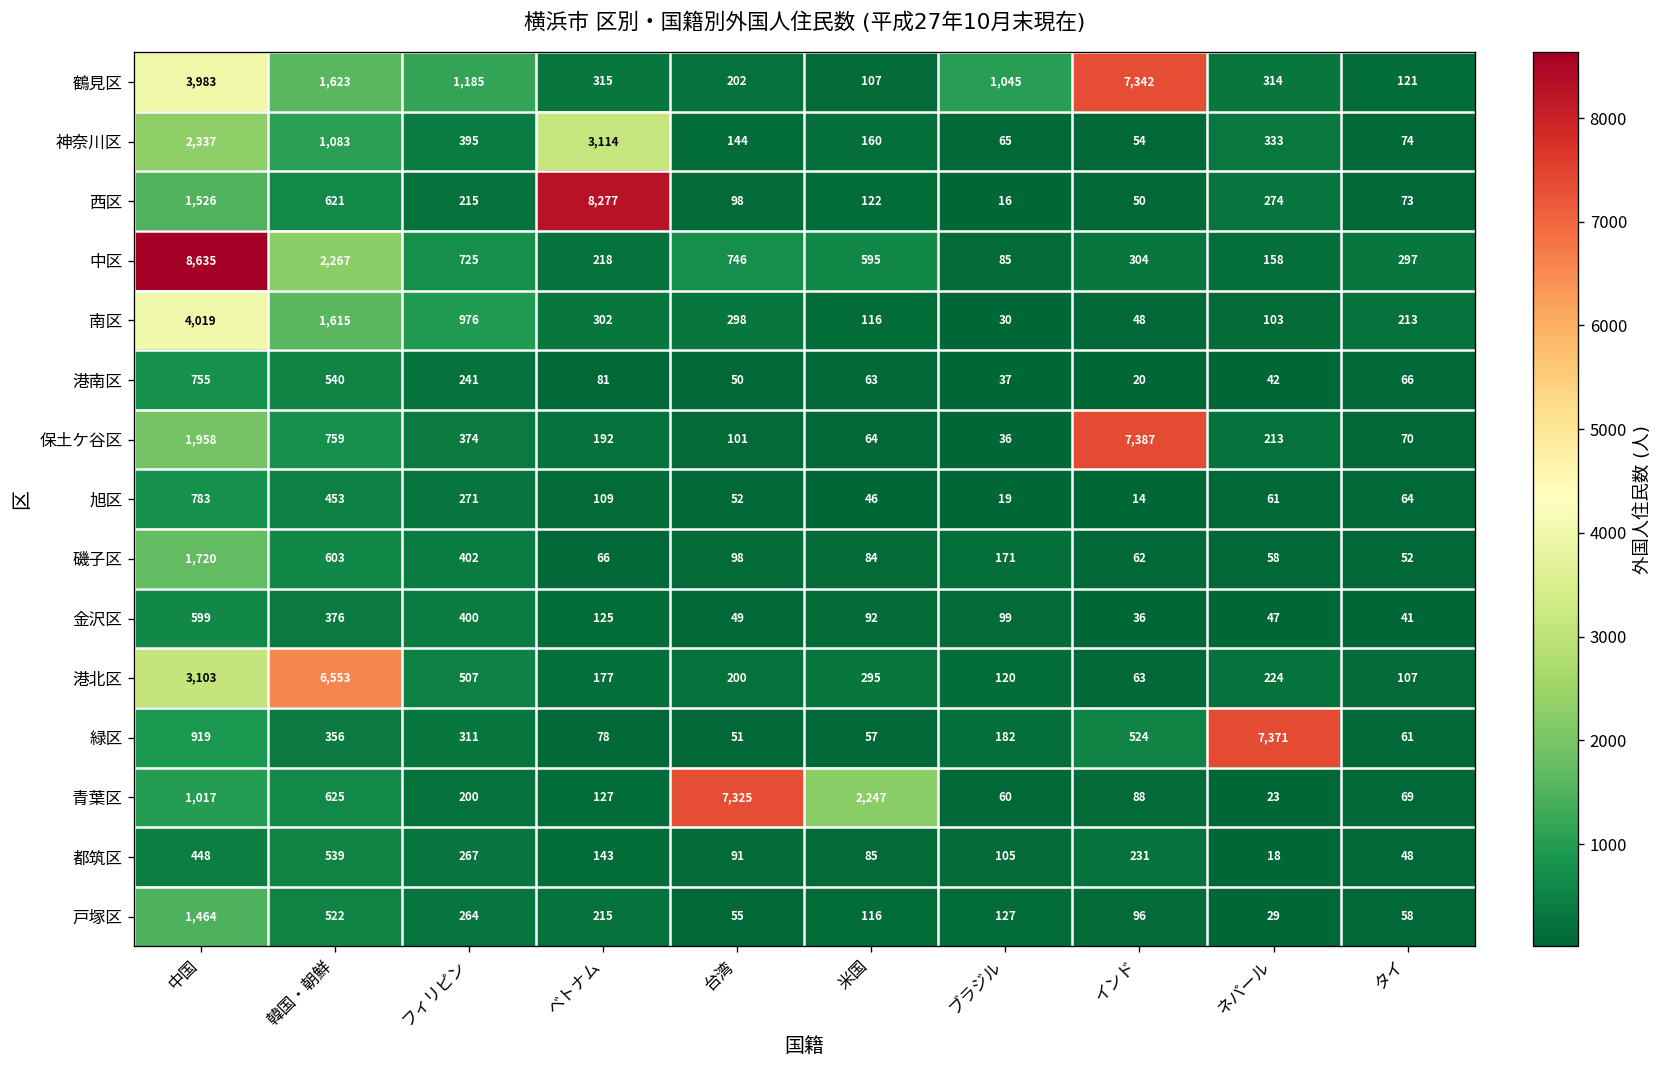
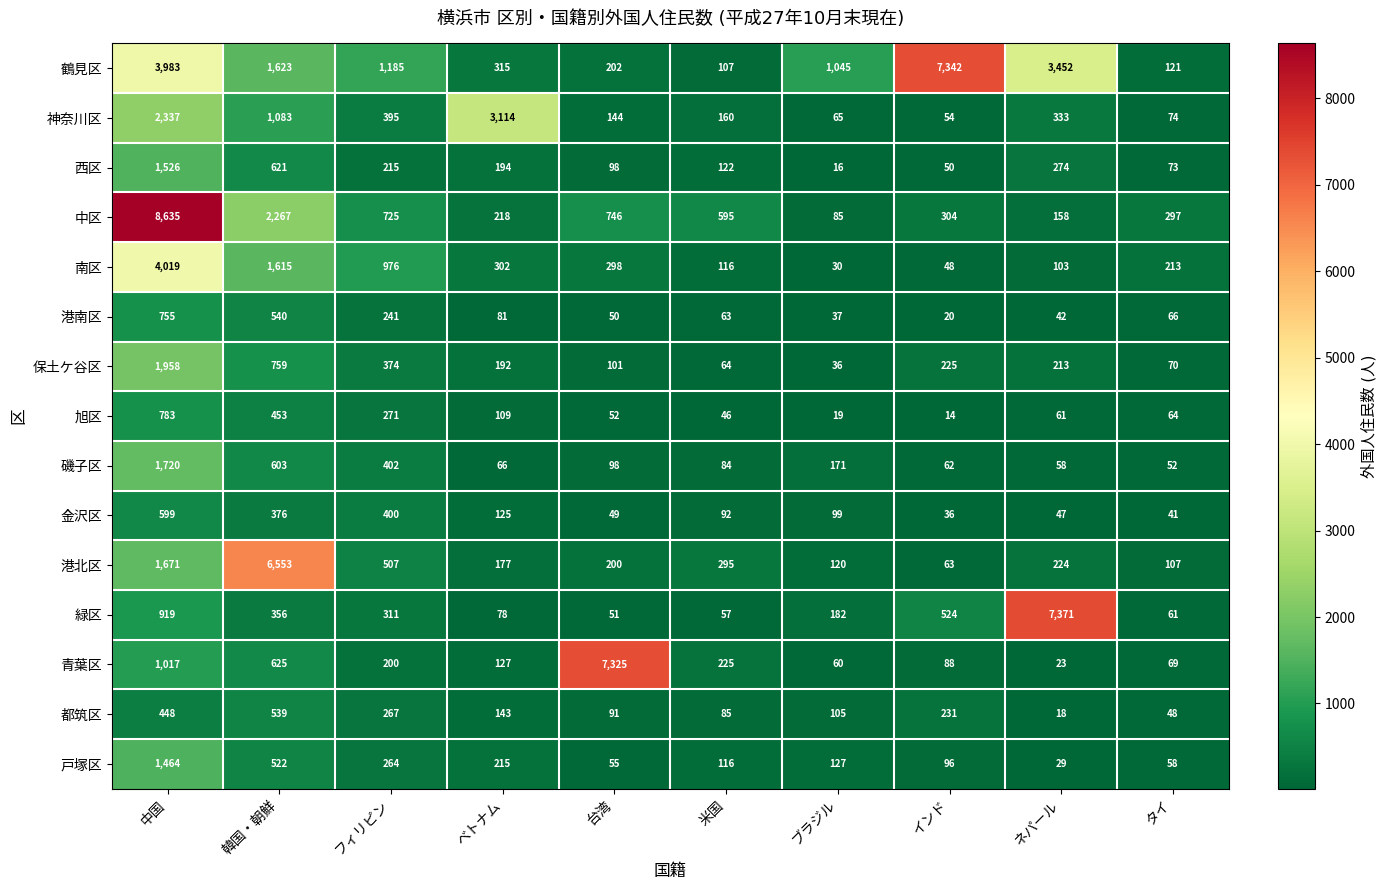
  {
    "鶴見区": {
      "中国": "3,983",
      "韓国・朝鮮": "1,623",
      "フィリピン": "1,185",
      "ベトナム": "315",
      "台湾": "202",
      "米国": "107",
      "ブラジル": "1,045",
      "インド": "7,342",
-     "ネパール": "314",
+     "ネパール": "3,452",
      "タイ": "121"
    },
    "神奈川区": {
      "中国": "2,337",
      "韓国・朝鮮": "1,083",
      "フィリピン": "395",
      "ベトナム": "3,114",
      "台湾": "144",
      "米国": "160",
      "ブラジル": "65",
      "インド": "54",
      "ネパール": "333",
      "タイ": "74"
    },
    "西区": {
      "中国": "1,526",
      "韓国・朝鮮": "621",
      "フィリピン": "215",
-     "ベトナム": "8,277",
+     "ベトナム": "194",
      "台湾": "98",
      "米国": "122",
      "ブラジル": "16",
      "インド": "50",
      "ネパール": "274",
      "タイ": "73"
    },
    "中区": {
      "中国": "8,635",
      "韓国・朝鮮": "2,267",
      "フィリピン": "725",
      "ベトナム": "218",
      "台湾": "746",
      "米国": "595",
      "ブラジル": "85",
      "インド": "304",
      "ネパール": "158",
      "タイ": "297"
    },
    "南区": {
      "中国": "4,019",
      "韓国・朝鮮": "1,615",
      "フィリピン": "976",
      "ベトナム": "302",
      "台湾": "298",
      "米国": "116",
      "ブラジル": "30",
      "インド": "48",
      "ネパール": "103",
      "タイ": "213"
    },
    "港南区": {
      "中国": "755",
      "韓国・朝鮮": "540",
      "フィリピン": "241",
      "ベトナム": "81",
      "台湾": "50",
      "米国": "63",
      "ブラジル": "37",
      "インド": "20",
      "ネパール": "42",
      "タイ": "66"
    },
    "保土ケ谷区": {
      "中国": "1,958",
      "韓国・朝鮮": "759",
      "フィリピン": "374",
      "ベトナム": "192",
      "台湾": "101",
      "米国": "64",
      "ブラジル": "36",
-     "インド": "7,387",
+     "インド": "225",
      "ネパール": "213",
      "タイ": "70"
    },
    "旭区": {
      "中国": "783",
      "韓国・朝鮮": "453",
      "フィリピン": "271",
      "ベトナム": "109",
      "台湾": "52",
      "米国": "46",
      "ブラジル": "19",
      "インド": "14",
      "ネパール": "61",
      "タイ": "64"
    },
    "磯子区": {
      "中国": "1,720",
      "韓国・朝鮮": "603",
      "フィリピン": "402",
      "ベトナム": "66",
      "台湾": "98",
      "米国": "84",
      "ブラジル": "171",
      "インド": "62",
      "ネパール": "58",
      "タイ": "52"
    },
    "金沢区": {
      "中国": "599",
      "韓国・朝鮮": "376",
      "フィリピン": "400",
      "ベトナム": "125",
      "台湾": "49",
      "米国": "92",
      "ブラジル": "99",
      "インド": "36",
      "ネパール": "47",
      "タイ": "41"
    },
    "港北区": {
-     "中国": "3,103",
+     "中国": "1,671",
      "韓国・朝鮮": "6,553",
      "フィリピン": "507",
      "ベトナム": "177",
      "台湾": "200",
      "米国": "295",
      "ブラジル": "120",
      "インド": "63",
      "ネパール": "224",
      "タイ": "107"
    },
    "緑区": {
      "中国": "919",
      "韓国・朝鮮": "356",
      "フィリピン": "311",
      "ベトナム": "78",
      "台湾": "51",
      "米国": "57",
      "ブラジル": "182",
      "インド": "524",
      "ネパール": "7,371",
      "タイ": "61"
    },
    "青葉区": {
      "中国": "1,017",
      "韓国・朝鮮": "625",
      "フィリピン": "200",
      "ベトナム": "127",
      "台湾": "7,325",
-     "米国": "2,247",
+     "米国": "225",
      "ブラジル": "60",
      "インド": "88",
      "ネパール": "23",
      "タイ": "69"
    },
    "都筑区": {
      "中国": "448",
      "韓国・朝鮮": "539",
      "フィリピン": "267",
      "ベトナム": "143",
      "台湾": "91",
      "米国": "85",
      "ブラジル": "105",
      "インド": "231",
      "ネパール": "18",
      "タイ": "48"
    },
    "戸塚区": {
      "中国": "1,464",
      "韓国・朝鮮": "522",
      "フィリピン": "264",
      "ベトナム": "215",
      "台湾": "55",
      "米国": "116",
      "ブラジル": "127",
      "インド": "96",
      "ネパール": "29",
      "タイ": "58"
    }
  }
